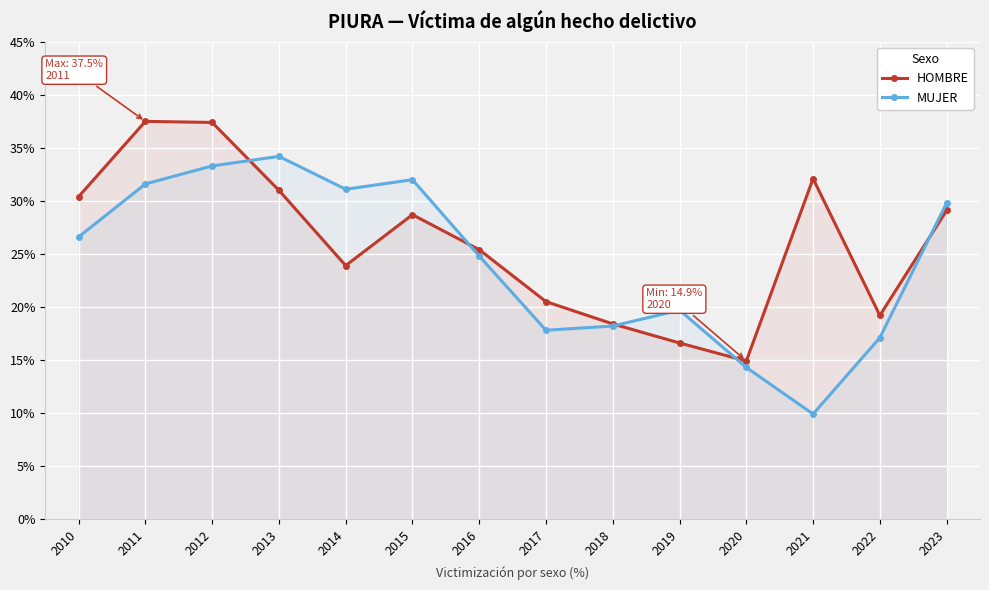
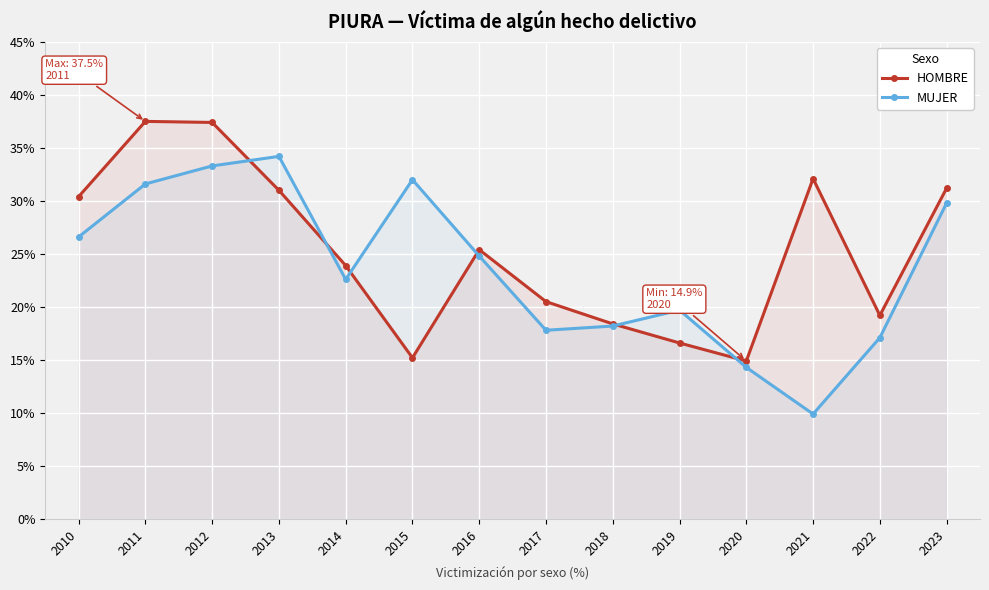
  {
    "HOMBRE": {
      "2010": "30.4%",
      "2012": "37.4%",
      "2013": "31.0%",
      "2014": "23.9%",
-     "2015": "28.7%",
+     "2015": "15.2%",
      "2016": "25.4%",
      "2017": "20.5%",
      "2020": "14.9%",
      "2021": "32.1%",
      "2022": "19.2%",
-     "2023": "29.1%"
+     "2023": "31.2%"
    },
    "MUJER": {
      "2010": "26.6%",
      "2011": "31.6%",
      "2012": "33.3%",
      "2013": "34.2%",
-     "2014": "31.1%",
+     "2014": "22.6%",
      "2015": "32.0%",
      "2016": "24.8%",
      "2017": "17.8%",
      "2020": "14.3%",
      "2021": "9.9%",
      "2022": "17.1%",
      "2023": "29.8%"
    }
  }
